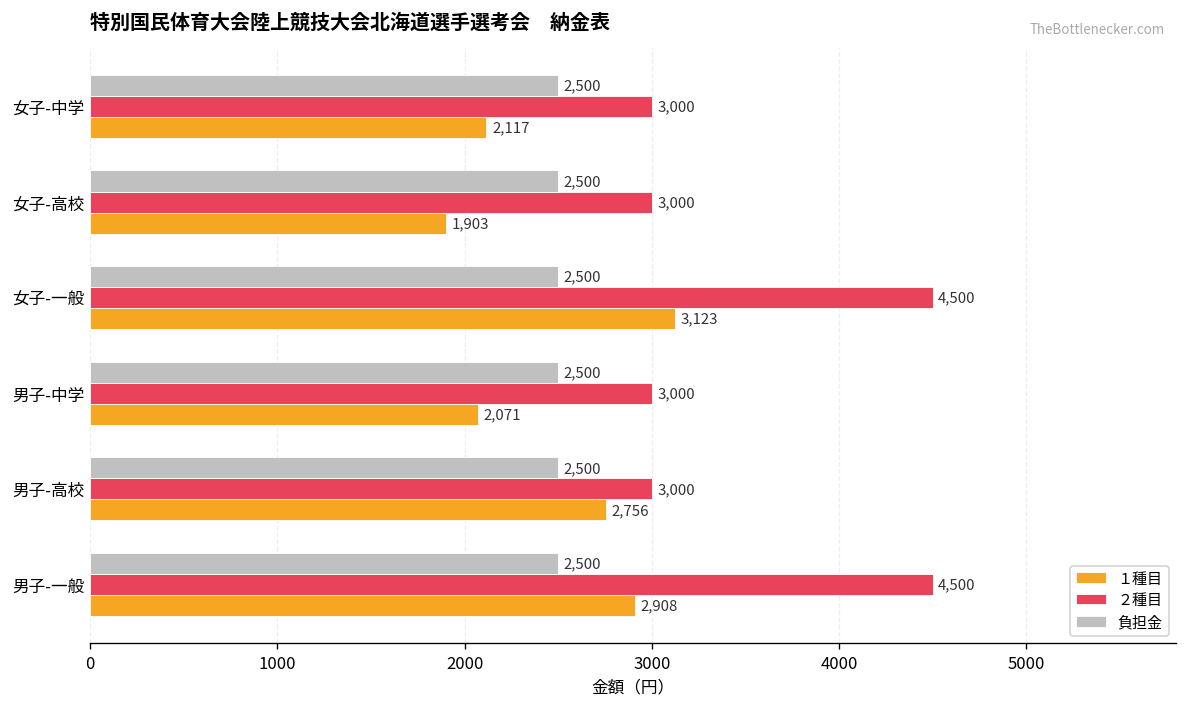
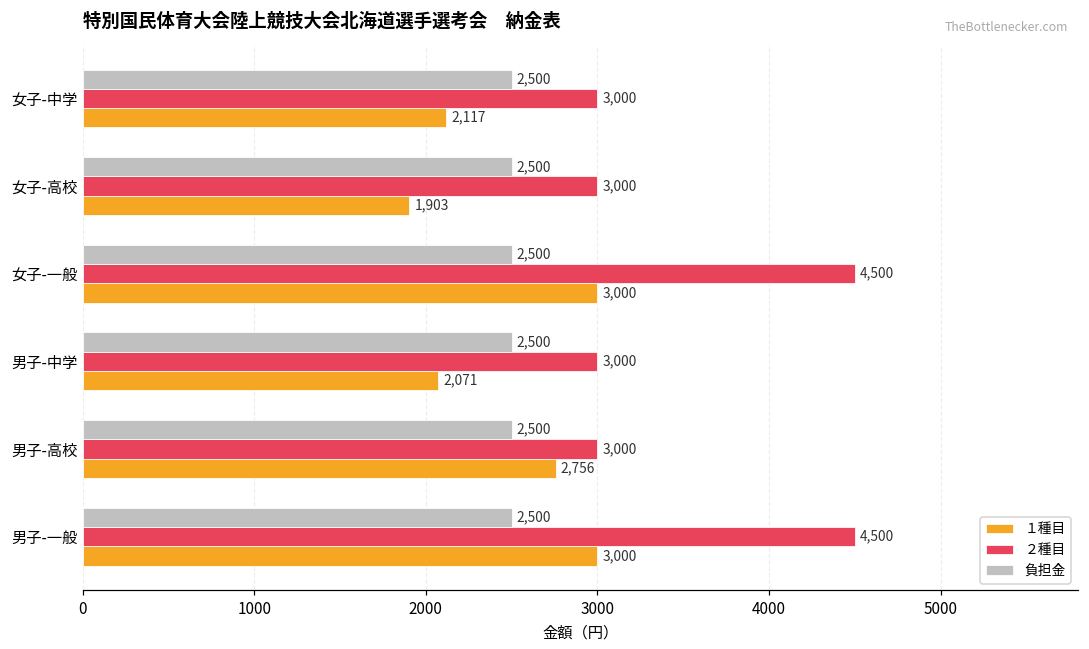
  {
    "１種目": {
      "女子-中学": "2,117",
      "女子-高校": "1,903",
-     "女子-一般": "3,123",
+     "女子-一般": "3,000",
      "男子-中学": "2,071",
      "男子-高校": "2,756",
-     "男子-一般": "2,908"
+     "男子-一般": "3,000"
    },
    "２種目": {
      "女子-中学": "3,000",
      "女子-高校": "3,000",
      "女子-一般": "4,500",
      "男子-中学": "3,000",
      "男子-高校": "3,000",
      "男子-一般": "4,500"
    },
    "負担金": {
      "女子-中学": "2,500",
      "女子-高校": "2,500",
      "女子-一般": "2,500",
      "男子-中学": "2,500",
      "男子-高校": "2,500",
      "男子-一般": "2,500"
    }
  }
